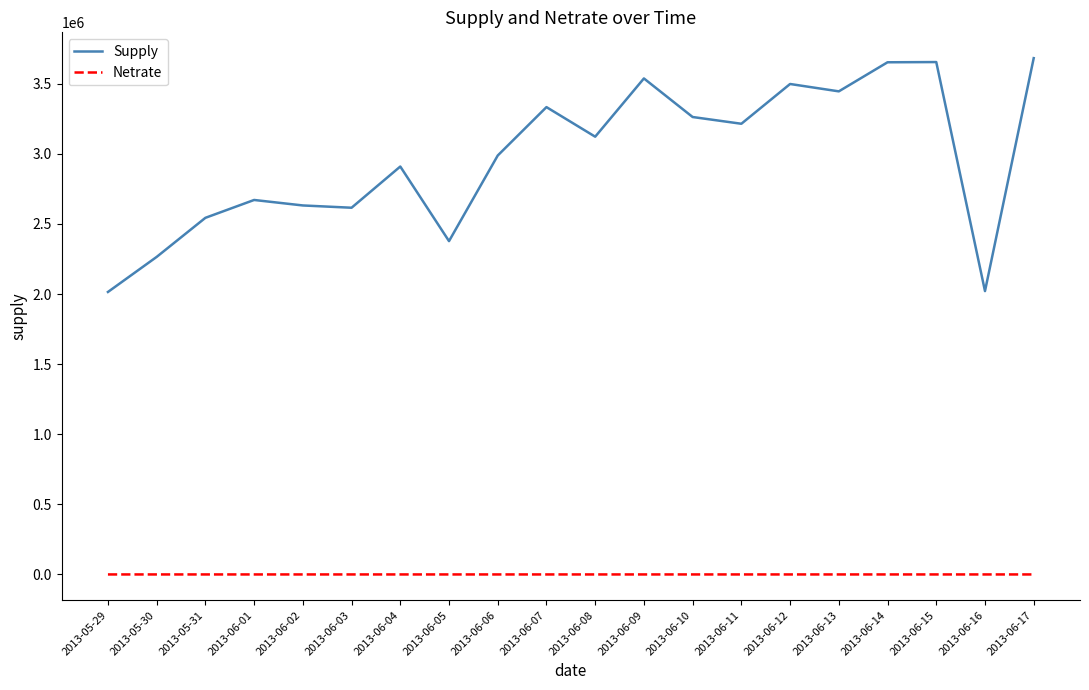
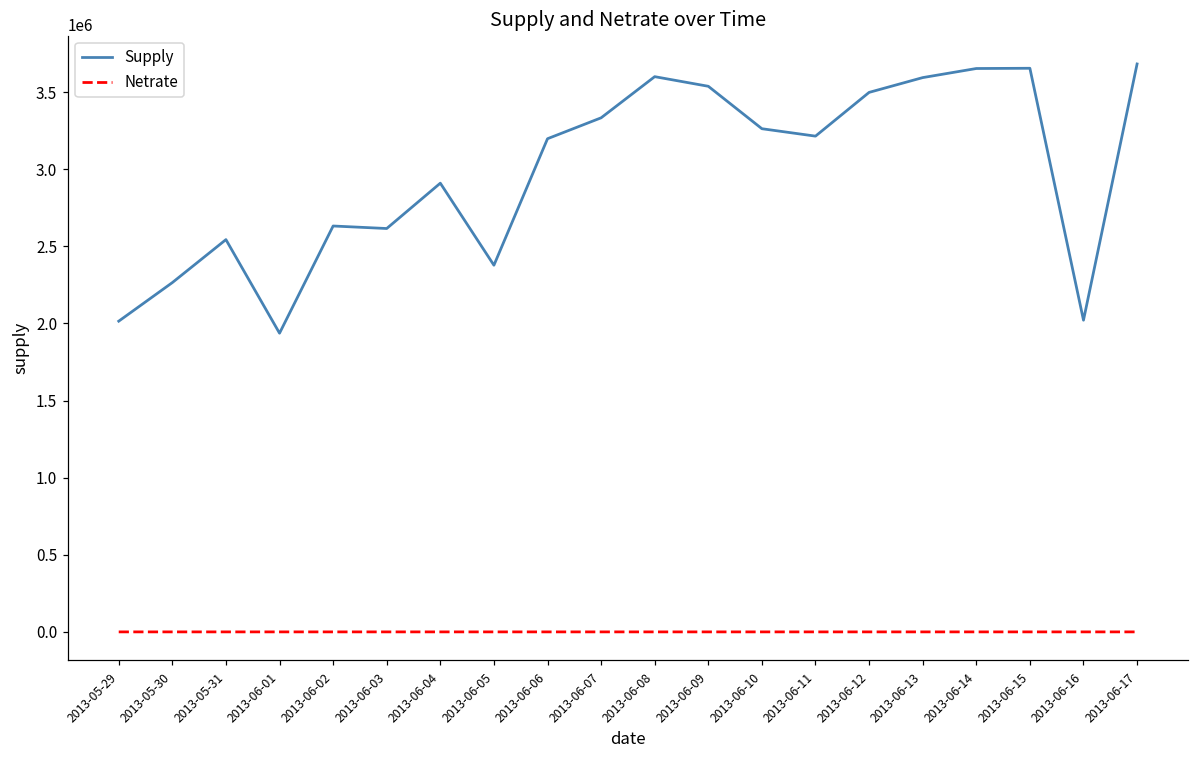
  {
    "Supply": {
      "2013-05-29": 2010000,
      "2013-05-30": 2260000,
      "2013-05-31": 2540000,
-     "2013-06-01": 2670000,
+     "2013-06-01": 1940000,
      "2013-06-02": 2630000,
      "2013-06-03": 2620000,
      "2013-06-04": 2910000,
      "2013-06-05": 2380000,
-     "2013-06-06": 2990000,
+     "2013-06-06": 3200000,
      "2013-06-07": 3330000,
-     "2013-06-08": 3120000,
+     "2013-06-08": 3600000,
      "2013-06-09": 3540000,
      "2013-06-10": 3260000,
      "2013-06-11": 3210000,
      "2013-06-12": 3500000,
-     "2013-06-13": 3450000,
+     "2013-06-13": 3590000,
      "2013-06-14": 3650000,
      "2013-06-15": 3650000,
      "2013-06-16": 2020000,
      "2013-06-17": 3680000
    },
    "Netrate": {
      "2013-05-29": 0,
      "2013-05-30": 0,
      "2013-05-31": 0,
      "2013-06-01": 0,
      "2013-06-02": 0,
      "2013-06-03": 0,
      "2013-06-04": 0,
      "2013-06-05": 0,
      "2013-06-06": 0,
      "2013-06-07": 0,
      "2013-06-08": 0,
      "2013-06-09": 0,
      "2013-06-10": 0,
      "2013-06-11": 0,
      "2013-06-12": 0,
      "2013-06-13": 0,
      "2013-06-14": 0,
      "2013-06-15": 0,
      "2013-06-16": 0,
      "2013-06-17": 0
    }
  }
